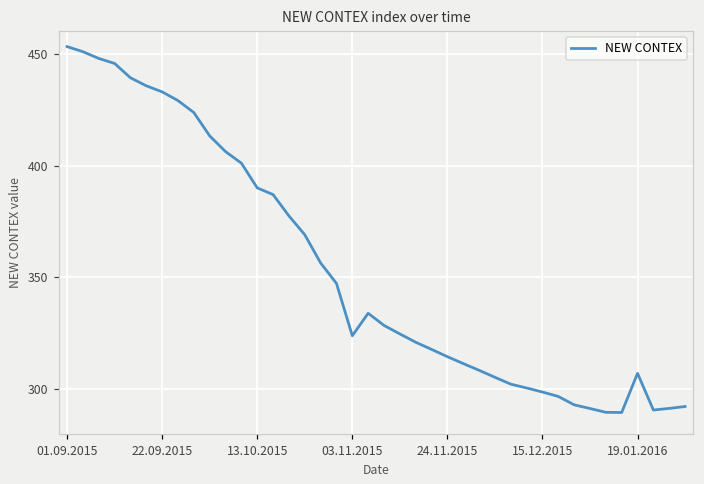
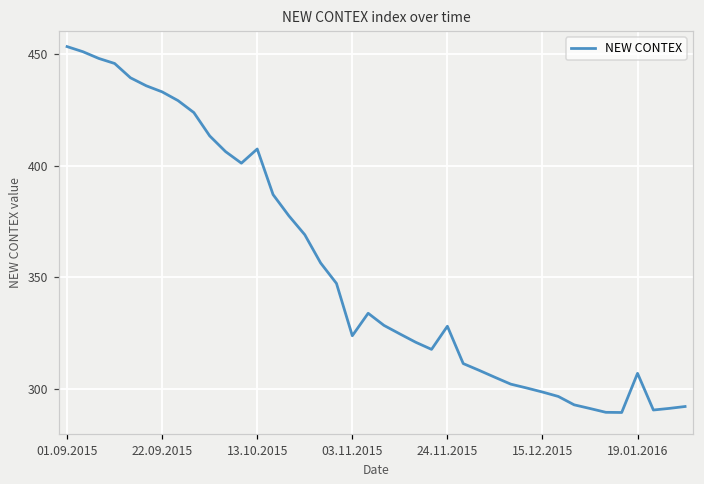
  {
    "01.09.2015": 453,
    "22.09.2015": 433,
-   "13.10.2015": 390,
+   "13.10.2015": 407,
    "03.11.2015": 324,
-   "24.11.2015": 315,
+   "24.11.2015": 328,
    "15.12.2015": 299,
    "19.01.2016": 307
  }
